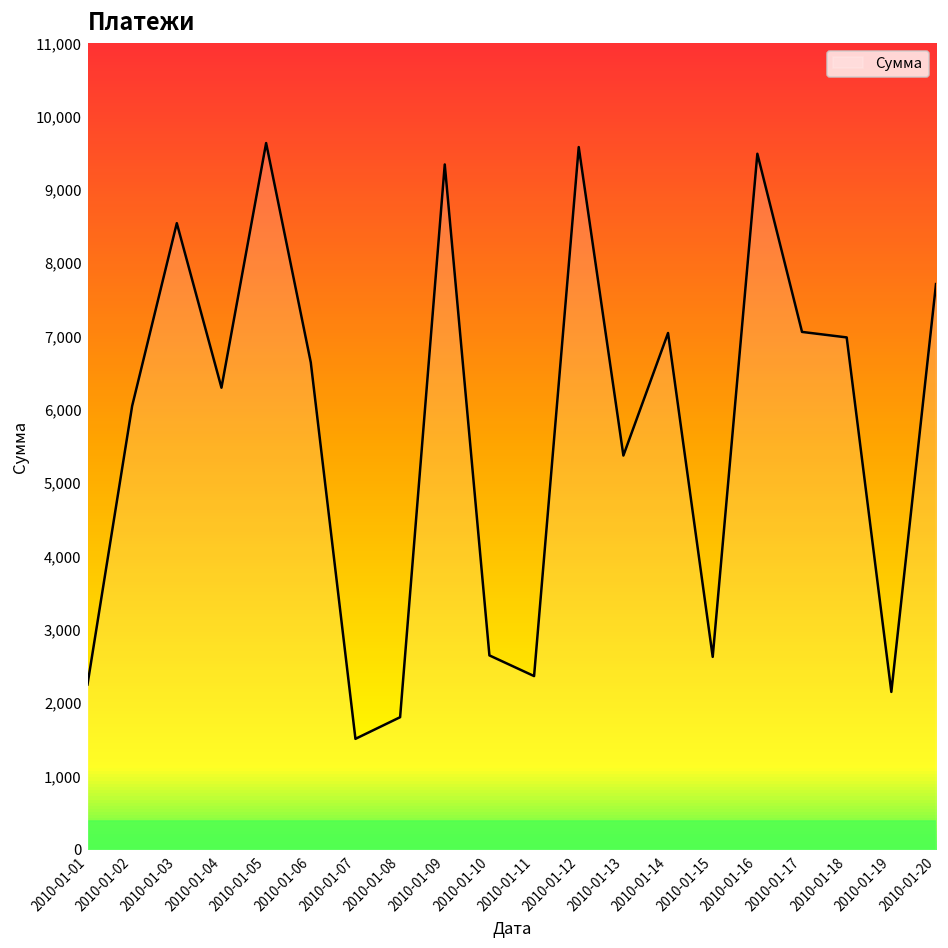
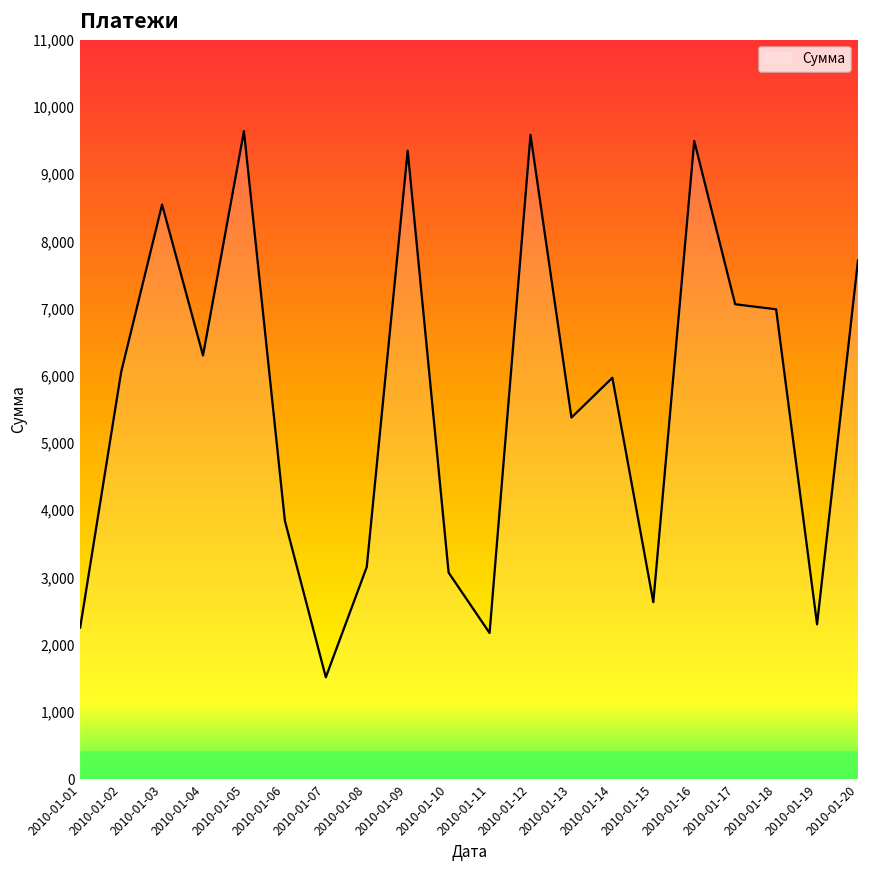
  {
    "2010-01-01": "2,300",
    "2010-01-02": "6,100",
    "2010-01-03": "8,500",
    "2010-01-04": "6,300",
    "2010-01-05": "9,600",
-   "2010-01-06": "6,600",
+   "2010-01-06": "3,800",
    "2010-01-07": "1,500",
-   "2010-01-08": "1,800",
+   "2010-01-08": "3,200",
    "2010-01-09": "9,300",
-   "2010-01-10": "2,700",
-   "2010-01-11": "2,400",
+   "2010-01-10": "3,100",
+   "2010-01-11": "2,200",
    "2010-01-12": "9,600",
    "2010-01-13": "5,400",
-   "2010-01-14": "7,000",
+   "2010-01-14": "6,000",
    "2010-01-15": "2,600",
    "2010-01-16": "9,500",
    "2010-01-17": "7,100",
    "2010-01-18": "7,000",
-   "2010-01-19": "2,200",
+   "2010-01-19": "2,300",
    "2010-01-20": "7,700"
  }
